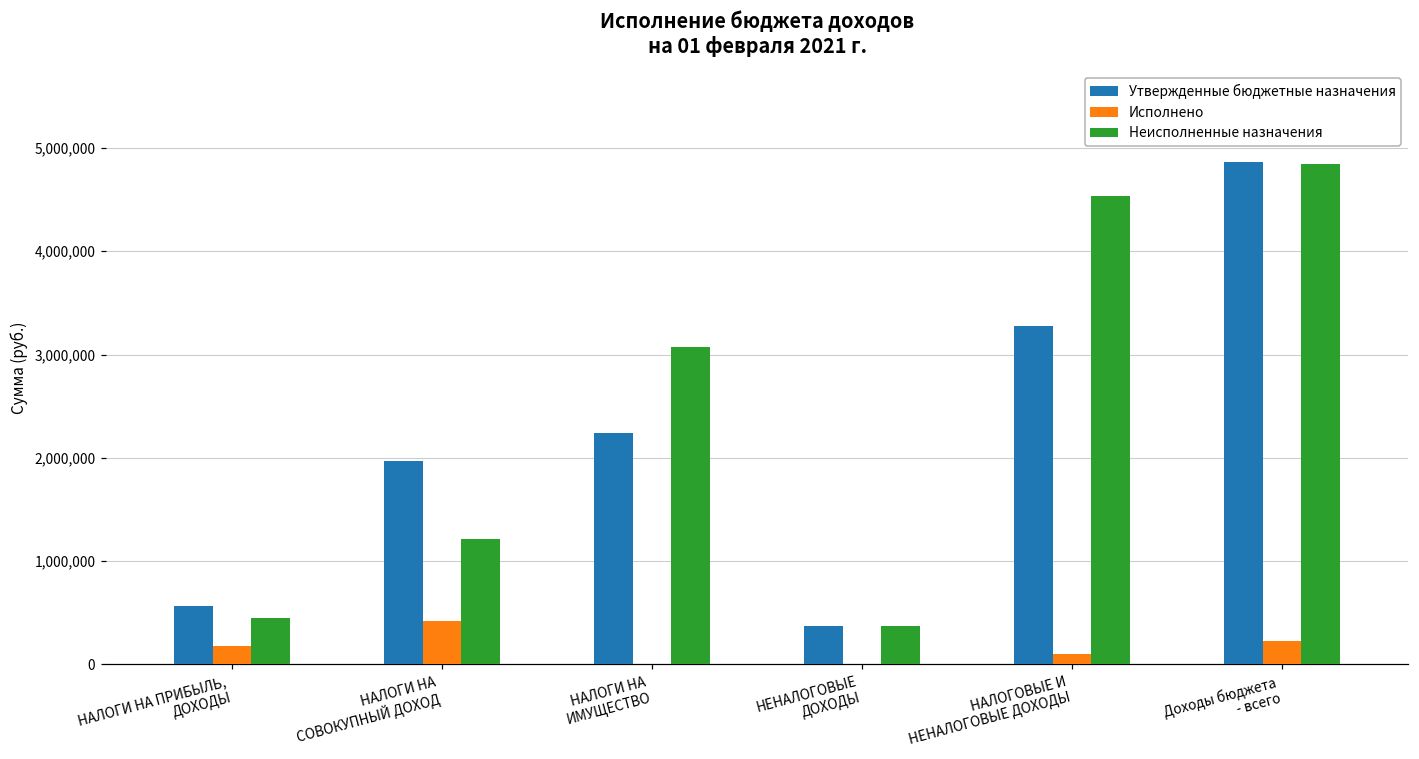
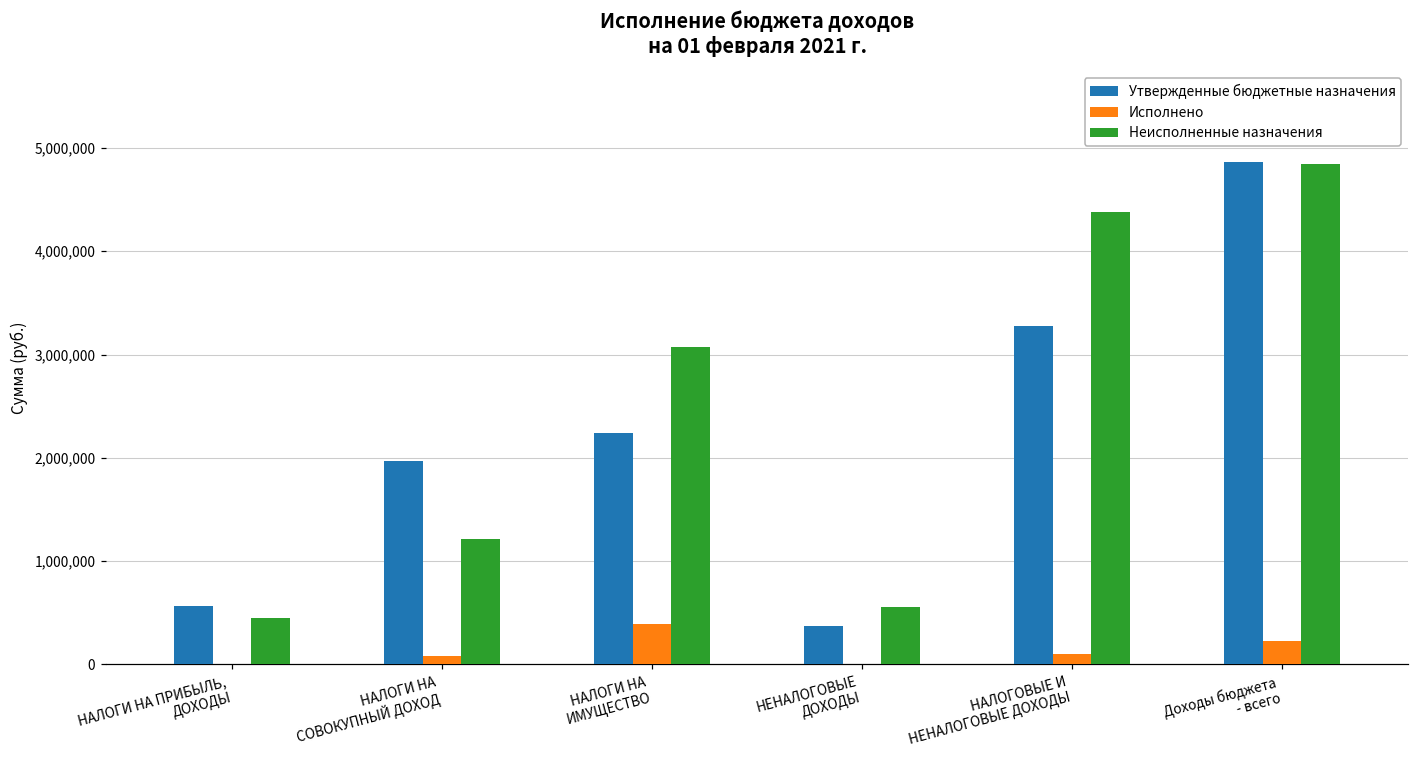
  {
    "Утвержденные бюджетные назначения": {
      "НАЛОГИ НА ПРИБЫЛЬ, ДОХОДЫ": "600,000",
      "НАЛОГИ НА СОВОКУПНЫЙ ДОХОД": "2,000,000",
      "НАЛОГИ НА ИМУЩЕСТВО": "2,200,000",
      "НЕНАЛОГОВЫЕ ДОХОДЫ": "400,000",
      "НАЛОГОВЫЕ И НЕНАЛОГОВЫЕ ДОХОДЫ": "3,300,000",
      "Доходы бюджета - всего": "4,900,000"
    },
    "Исполнено": {
-     "НАЛОГИ НА ПРИБЫЛЬ, ДОХОДЫ": "200,000",
-     "НАЛОГИ НА СОВОКУПНЫЙ ДОХОД": "400,000",
-     "НАЛОГИ НА ИМУЩЕСТВО": "0",
+     "НАЛОГИ НА ПРИБЫЛЬ, ДОХОДЫ": "0",
+     "НАЛОГИ НА СОВОКУПНЫЙ ДОХОД": "100,000",
+     "НАЛОГИ НА ИМУЩЕСТВО": "400,000",
      "НАЛОГОВЫЕ И НЕНАЛОГОВЫЕ ДОХОДЫ": "100,000",
      "Доходы бюджета - всего": "200,000"
    },
    "Неисполненные назначения": {
      "НАЛОГИ НА ПРИБЫЛЬ, ДОХОДЫ": "500,000",
      "НАЛОГИ НА СОВОКУПНЫЙ ДОХОД": "1,200,000",
      "НАЛОГИ НА ИМУЩЕСТВО": "3,100,000",
-     "НЕНАЛОГОВЫЕ ДОХОДЫ": "400,000",
-     "НАЛОГОВЫЕ И НЕНАЛОГОВЫЕ ДОХОДЫ": "4,500,000",
+     "НЕНАЛОГОВЫЕ ДОХОДЫ": "600,000",
+     "НАЛОГОВЫЕ И НЕНАЛОГОВЫЕ ДОХОДЫ": "4,400,000",
      "Доходы бюджета - всего": "4,800,000"
    }
  }
